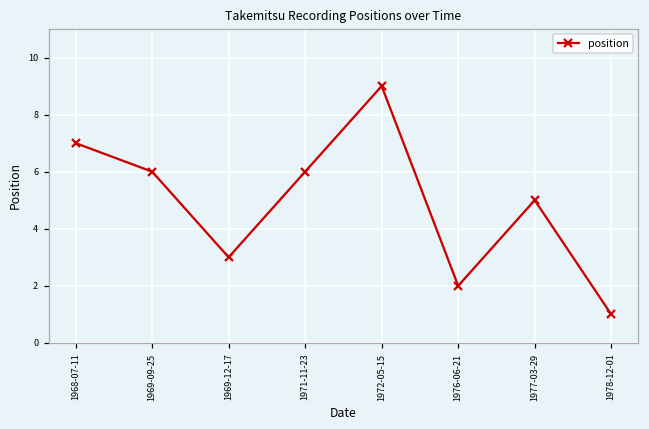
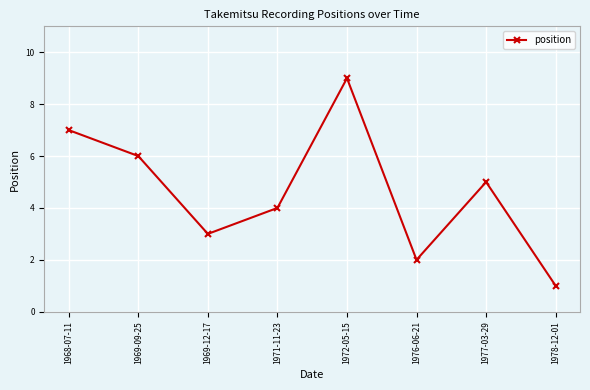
  {
    "1968-07-11": 7,
    "1969-09-25": 6,
    "1969-12-17": 3,
-   "1971-11-23": 6,
+   "1971-11-23": 4,
    "1972-05-15": 9,
    "1976-06-21": 2,
    "1977-03-29": 5,
    "1978-12-01": 1
  }
